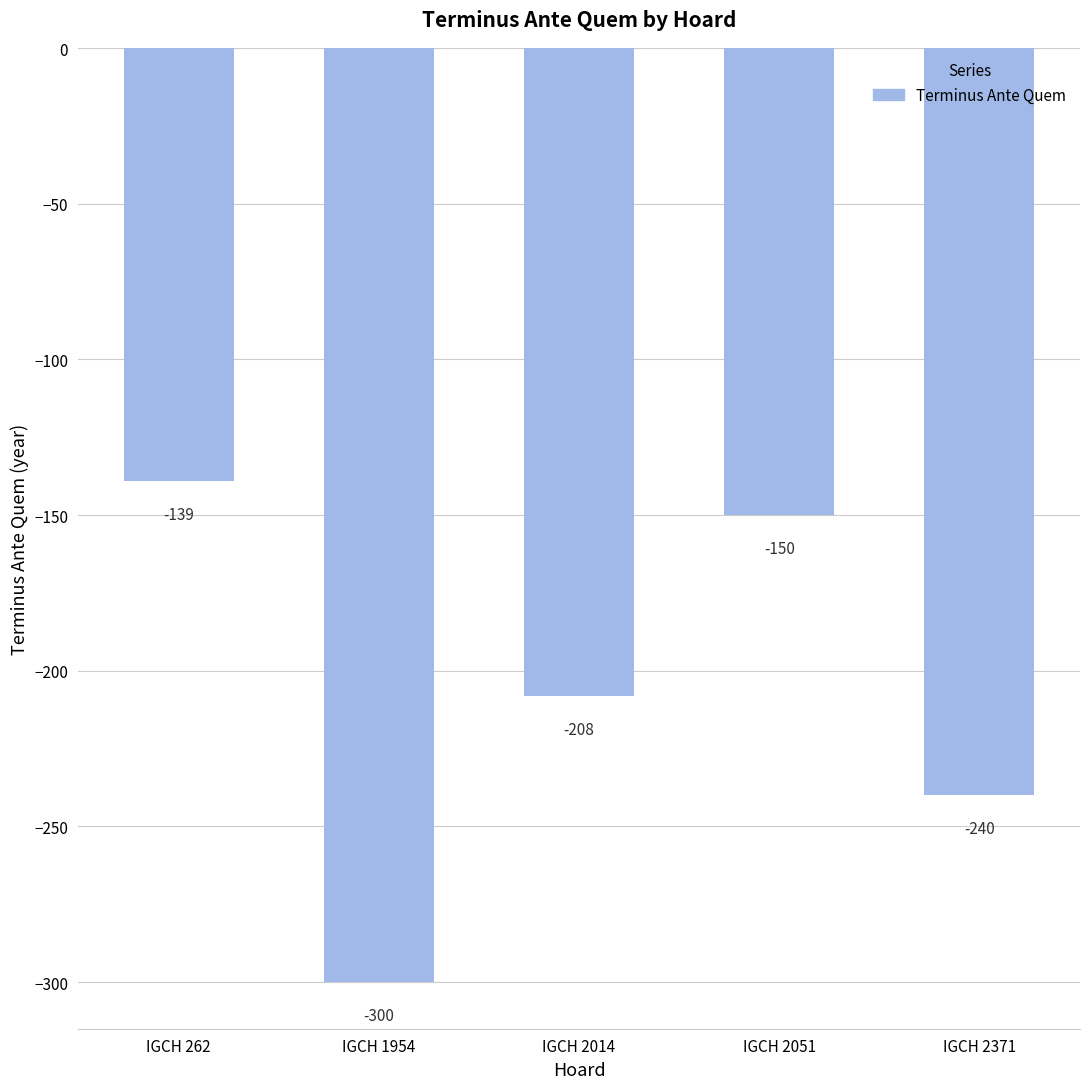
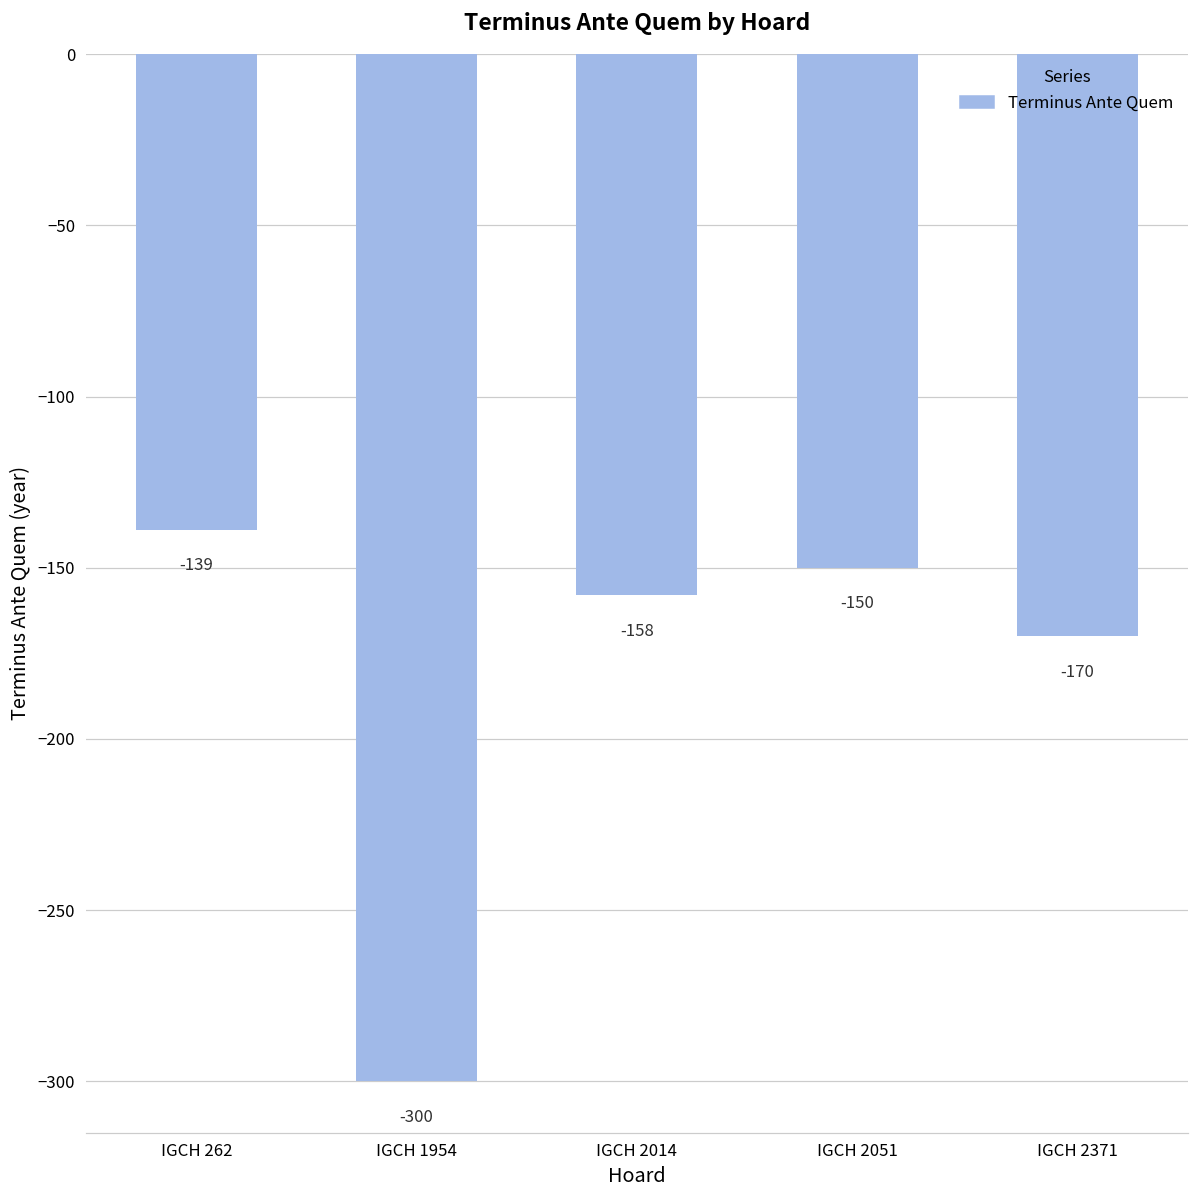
  {
    "IGCH 262": -139,
    "IGCH 1954": -300,
-   "IGCH 2014": -208,
+   "IGCH 2014": -158,
    "IGCH 2051": -150,
-   "IGCH 2371": -240
+   "IGCH 2371": -170
  }
